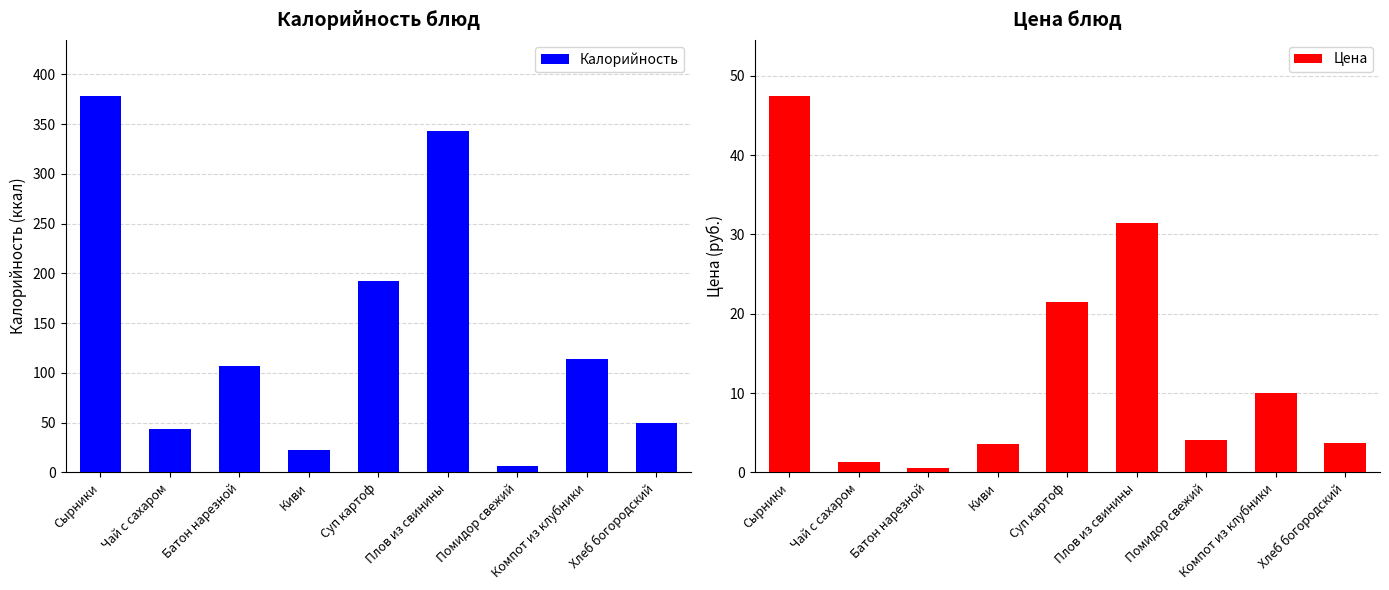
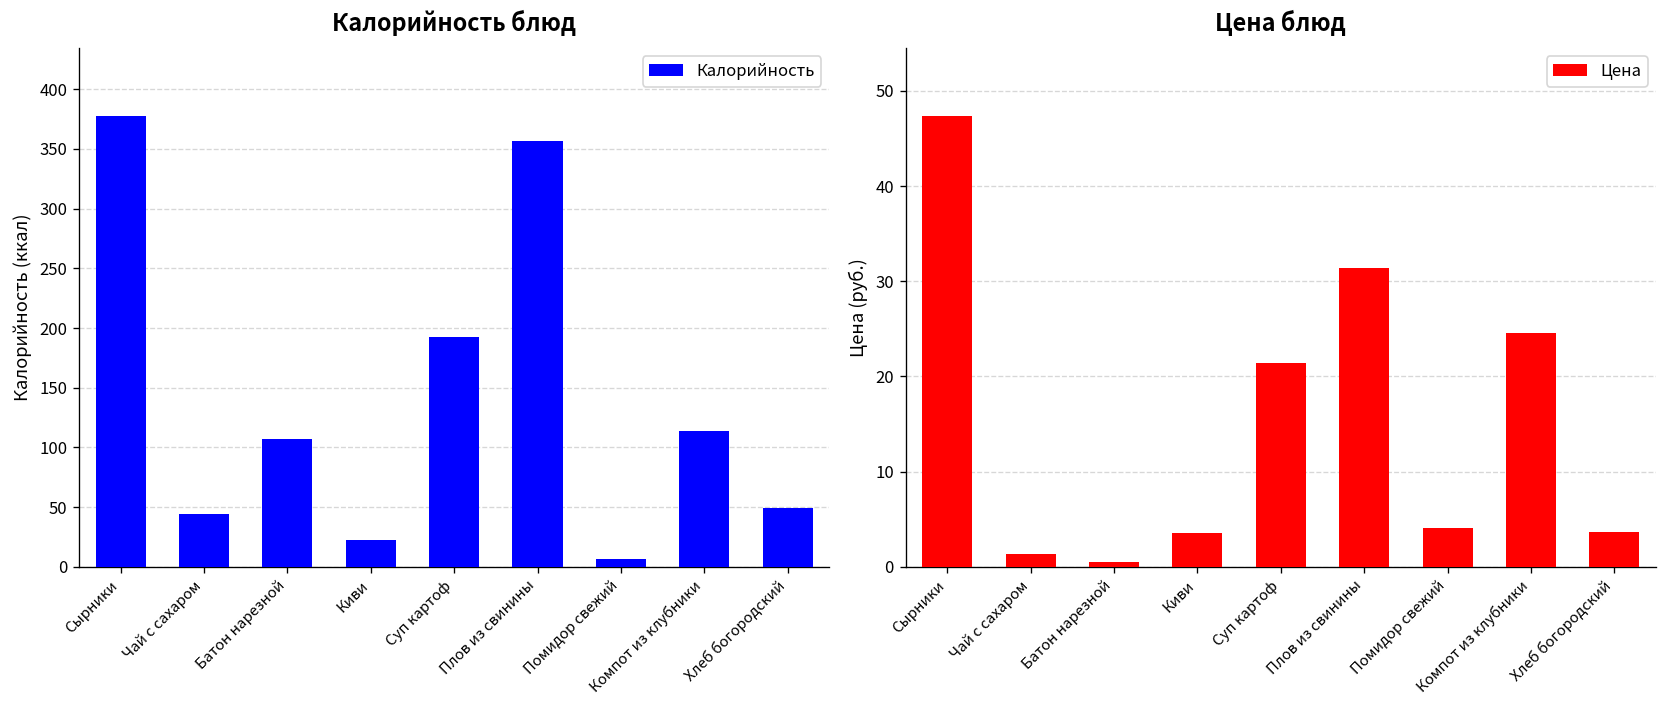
  {
    "Калорийность блюд": {
      "Сырники": 380,
      "Чай с сахаром": 40,
      "Батон нарезной": 110,
      "Киви": 20,
      "Суп картоф": 190,
-     "Плов из свинины": 340,
+     "Плов из свинины": 360,
      "Помидор свежий": 10,
      "Компот из клубники": 110,
      "Хлеб богородский": 50
    },
    "Цена блюд": {
      "Сырники": 47,
      "Чай с сахаром": 1,
      "Батон нарезной": 1,
      "Киви": 4,
      "Суп картоф": 21,
      "Плов из свинины": 31,
      "Помидор свежий": 4,
-     "Компот из клубники": 10,
+     "Компот из клубники": 25,
      "Хлеб богородский": 4
    }
  }
